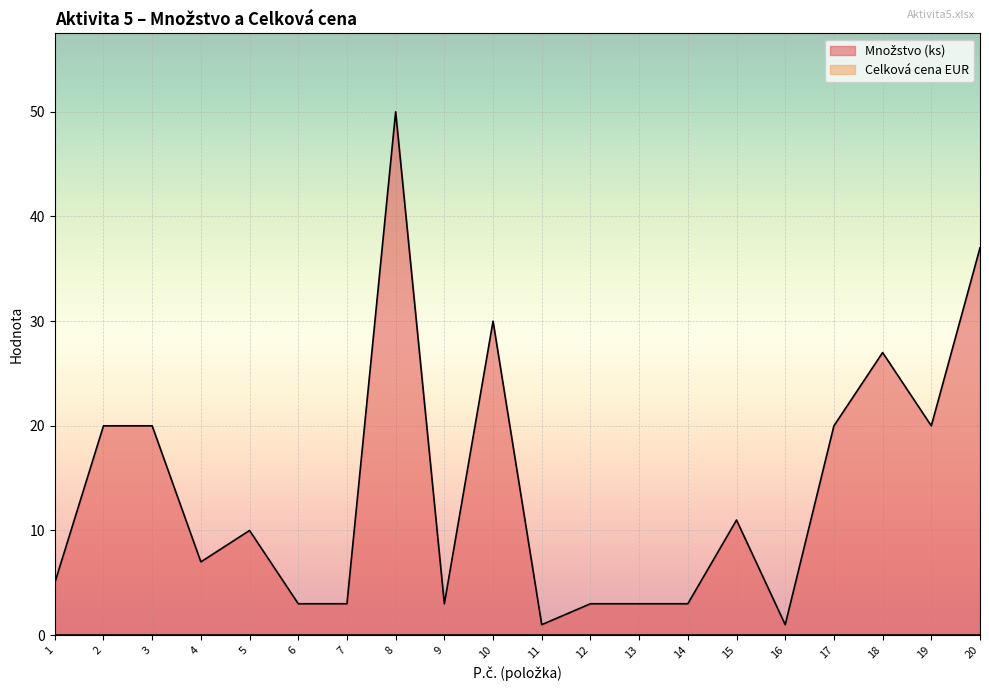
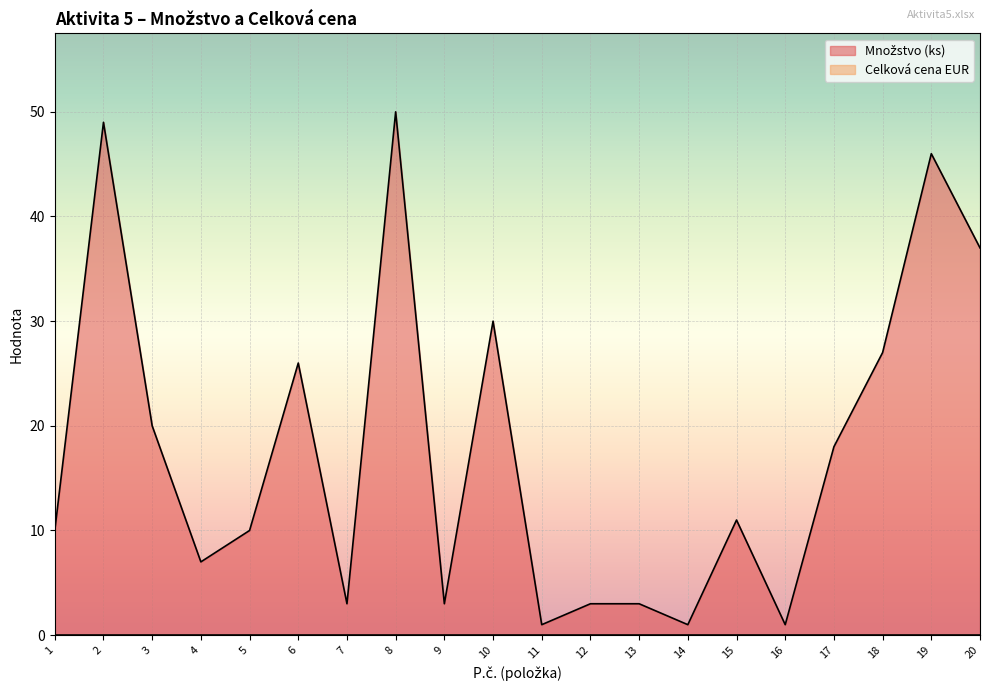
  {
    "Množstvo (ks)": {
-     "1": 5,
-     "2": 20,
+     "1": 10,
+     "2": 49,
      "3": 20,
      "4": 7,
      "5": 10,
-     "6": 3,
+     "6": 26,
      "7": 3,
      "8": 50,
      "9": 3,
      "10": 30,
      "11": 1,
      "12": 3,
      "13": 3,
-     "14": 3,
+     "14": 1,
      "15": 11,
      "16": 1,
-     "17": 20,
+     "17": 18,
      "18": 27,
-     "19": 20,
+     "19": 46,
      "20": 37
    },
    "Celková cena EUR": {
      "1": 0,
      "2": 0,
      "3": 0,
      "4": 0,
      "5": 0,
      "6": 0,
      "7": 0,
      "8": 0,
      "9": 0,
      "10": 0,
      "11": 0,
      "12": 0,
      "13": 0,
      "14": 0,
      "15": 0,
      "16": 0,
      "17": 0,
      "18": 0,
      "19": 0,
      "20": 0
    }
  }
